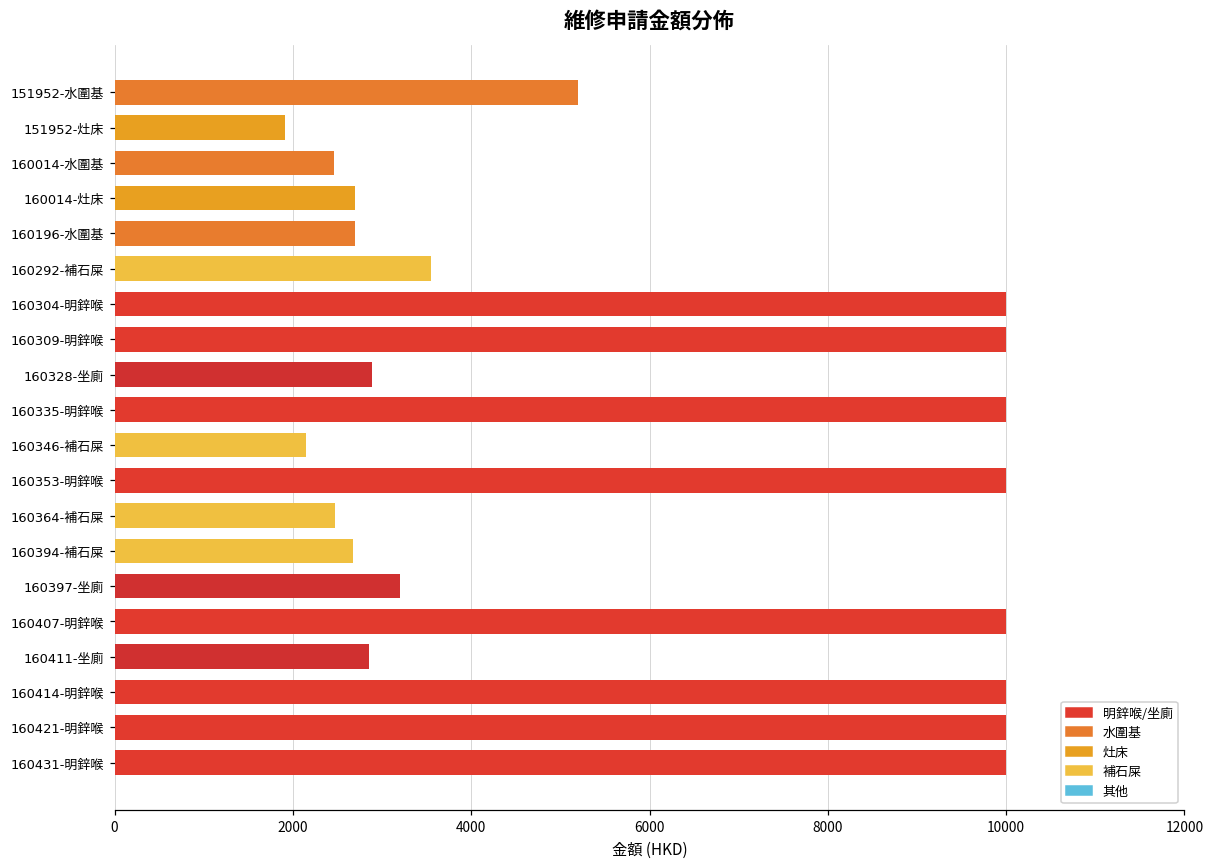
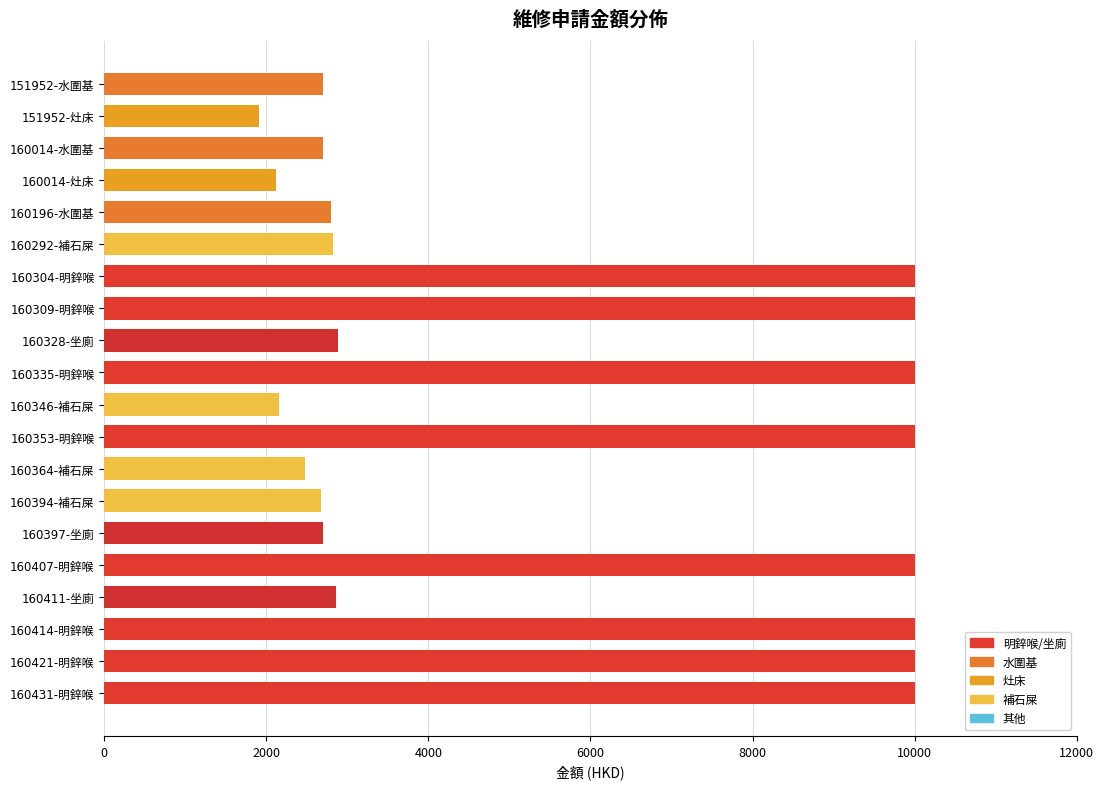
  {
-   "151952-水圍基": 5200,
+   "151952-水圍基": 2700,
    "151952-灶床": 1900,
-   "160014-水圍基": 2500,
-   "160014-灶床": 2700,
-   "160196-水圍基": 2700,
-   "160292-補石屎": 3600,
+   "160014-水圍基": 2700,
+   "160014-灶床": 2100,
+   "160196-水圍基": 2800,
+   "160292-補石屎": 2800,
    "160304-明鋅喉": 10000,
    "160309-明鋅喉": 10000,
    "160328-坐廁": 2900,
    "160335-明鋅喉": 10000,
    "160346-補石屎": 2200,
    "160353-明鋅喉": 10000,
    "160364-補石屎": 2500,
    "160394-補石屎": 2700,
-   "160397-坐廁": 3200,
+   "160397-坐廁": 2700,
    "160407-明鋅喉": 10000,
    "160411-坐廁": 2900,
    "160414-明鋅喉": 10000,
    "160421-明鋅喉": 10000,
    "160431-明鋅喉": 10000
  }
